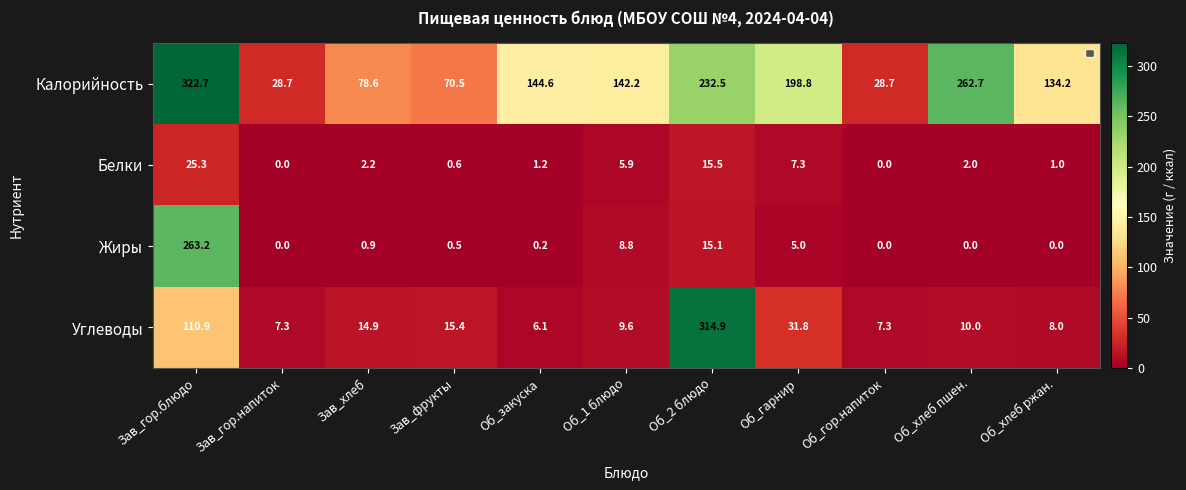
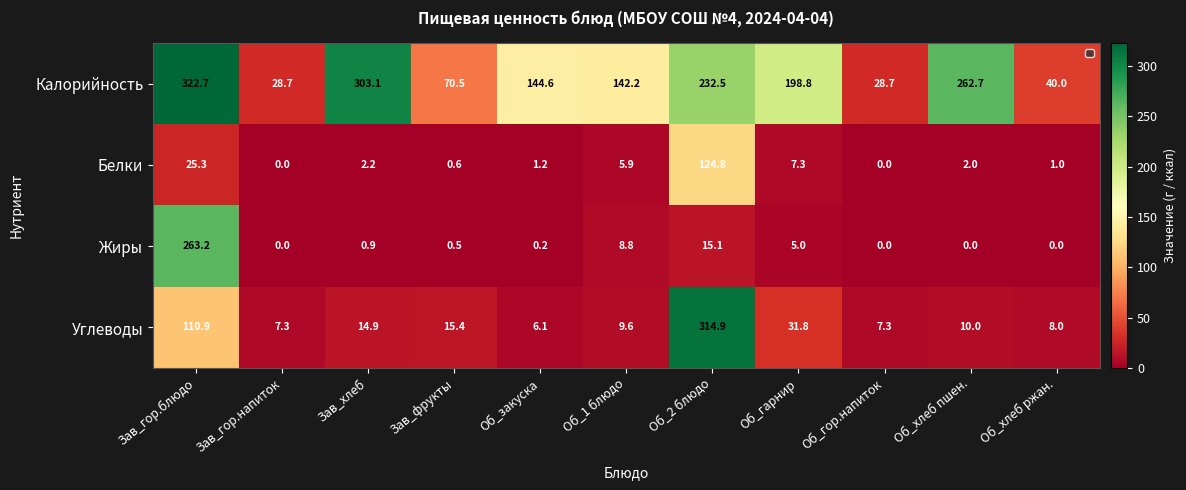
  {
    "Калорийность": {
      "Зав_гор.блюдо": 322.7,
      "Зав_гор.напиток": 28.7,
-     "Зав_хлеб": 78.6,
+     "Зав_хлеб": 303.1,
      "Зав_фрукты": 70.5,
      "Об_закуска": 144.6,
      "Об_1 блюдо": 142.2,
      "Об_2 блюдо": 232.5,
      "Об_гарнир": 198.8,
      "Об_гор.напиток": 28.7,
      "Об_хлеб пшен.": 262.7,
-     "Об_хлеб ржан.": 134.2
+     "Об_хлеб ржан.": 40.0
    },
    "Белки": {
      "Зав_гор.блюдо": 25.3,
      "Зав_гор.напиток": 0.0,
      "Зав_хлеб": 2.2,
      "Зав_фрукты": 0.6,
      "Об_закуска": 1.2,
      "Об_1 блюдо": 5.9,
-     "Об_2 блюдо": 15.5,
+     "Об_2 блюдо": 124.8,
      "Об_гарнир": 7.3,
      "Об_гор.напиток": 0.0,
      "Об_хлеб пшен.": 2.0,
      "Об_хлеб ржан.": 1.0
    },
    "Жиры": {
      "Зав_гор.блюдо": 263.2,
      "Зав_гор.напиток": 0.0,
      "Зав_хлеб": 0.9,
      "Зав_фрукты": 0.5,
      "Об_закуска": 0.2,
      "Об_1 блюдо": 8.8,
      "Об_2 блюдо": 15.1,
      "Об_гарнир": 5.0,
      "Об_гор.напиток": 0.0,
      "Об_хлеб пшен.": 0.0,
      "Об_хлеб ржан.": 0.0
    },
    "Углеводы": {
      "Зав_гор.блюдо": 110.9,
      "Зав_гор.напиток": 7.3,
      "Зав_хлеб": 14.9,
      "Зав_фрукты": 15.4,
      "Об_закуска": 6.1,
      "Об_1 блюдо": 9.6,
      "Об_2 блюдо": 314.9,
      "Об_гарнир": 31.8,
      "Об_гор.напиток": 7.3,
      "Об_хлеб пшен.": 10.0,
      "Об_хлеб ржан.": 8.0
    }
  }
